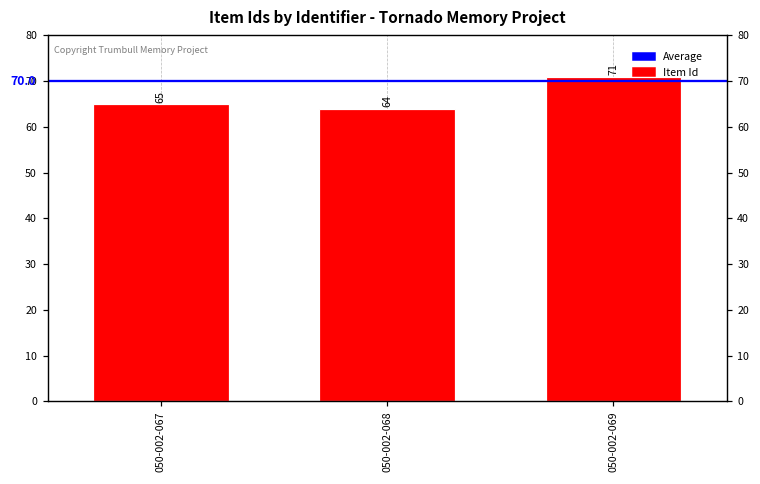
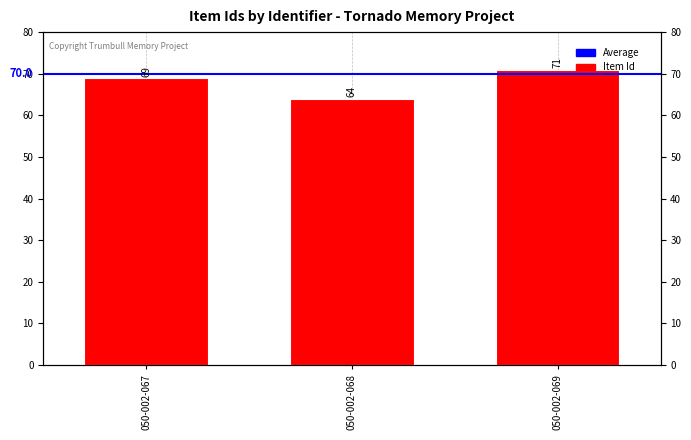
  {
-   "050-002-067": 65,
+   "050-002-067": 69,
    "050-002-068": 64,
    "050-002-069": 71
  }
